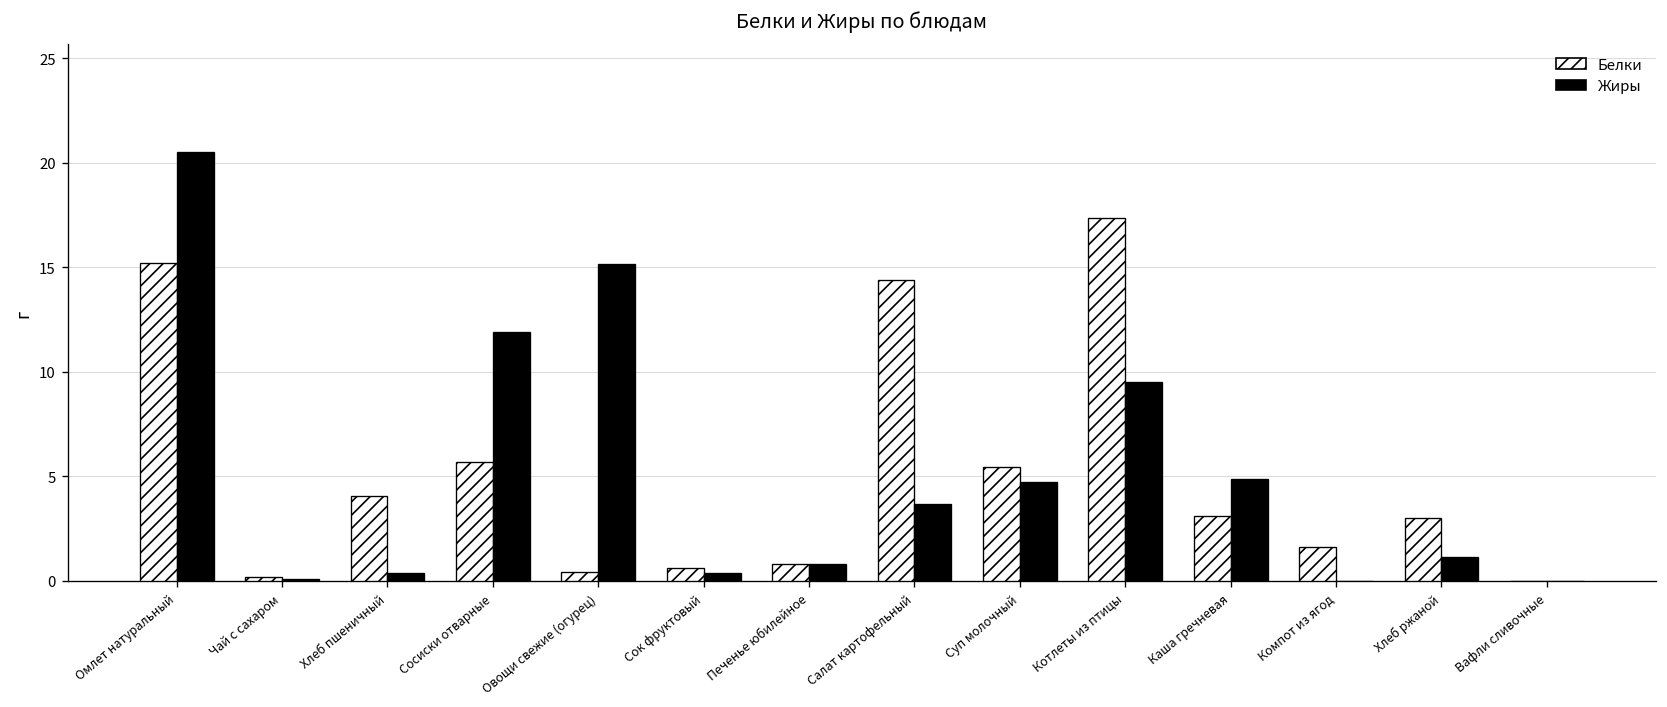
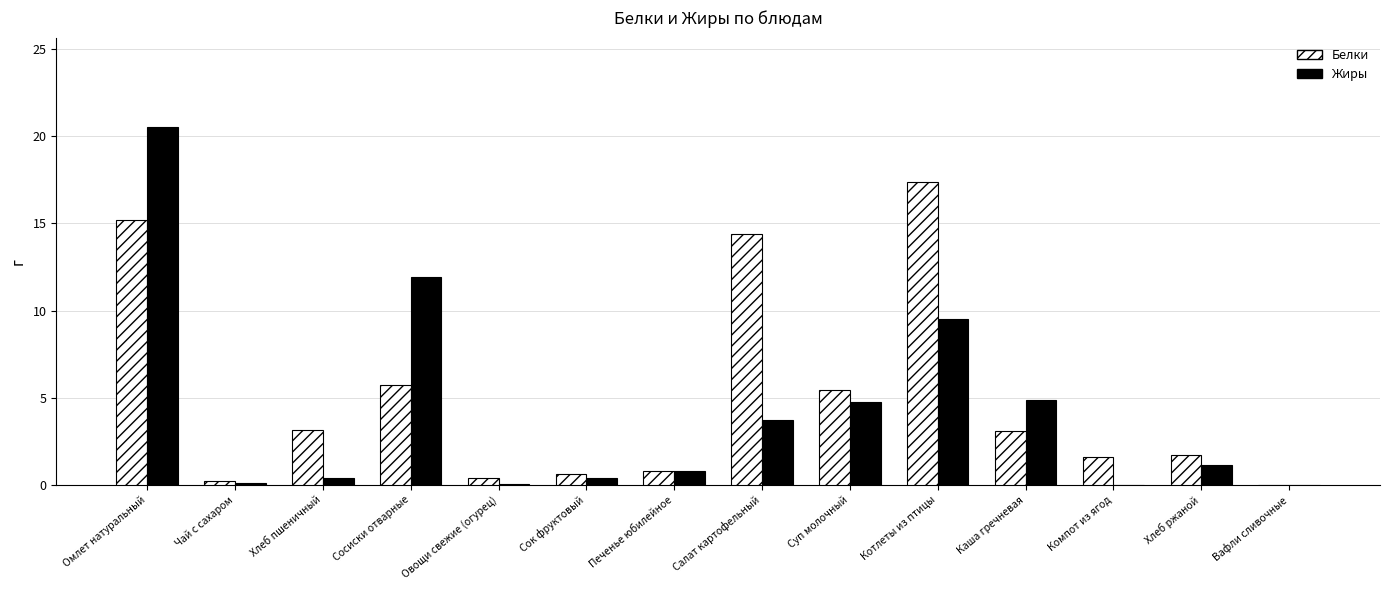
  {
    "Белки": {
      "Омлет натуральный": 15.2,
      "Чай с сахаром": 0.2,
-     "Хлеб пшеничный": 4.1,
+     "Хлеб пшеничный": 3.2,
      "Сосиски отварные": 5.7,
      "Овощи свежие (огурец)": 0.4,
      "Сок фруктовый": 0.6,
      "Печенье юбилейное": 0.8,
      "Салат картофельный": 14.4,
      "Суп молочный": 5.5,
      "Котлеты из птицы": 17.4,
      "Каша гречневая": 3.1,
      "Компот из ягод": 1.6,
-     "Хлеб ржаной": 3.0,
+     "Хлеб ржаной": 1.7,
      "Вафли сливочные": 0.0
    },
    "Жиры": {
      "Омлет натуральный": 20.5,
      "Хлеб пшеничный": 0.4,
      "Сосиски отварные": 11.9,
-     "Овощи свежие (огурец)": 15.1,
+     "Овощи свежие (огурец)": 0.1,
      "Сок фруктовый": 0.4,
      "Печенье юбилейное": 0.8,
      "Салат картофельный": 3.7,
      "Суп молочный": 4.8,
      "Котлеты из птицы": 9.5,
      "Каша гречневая": 4.9,
      "Хлеб ржаной": 1.2,
      "Вафли сливочные": 0.0
    }
  }
